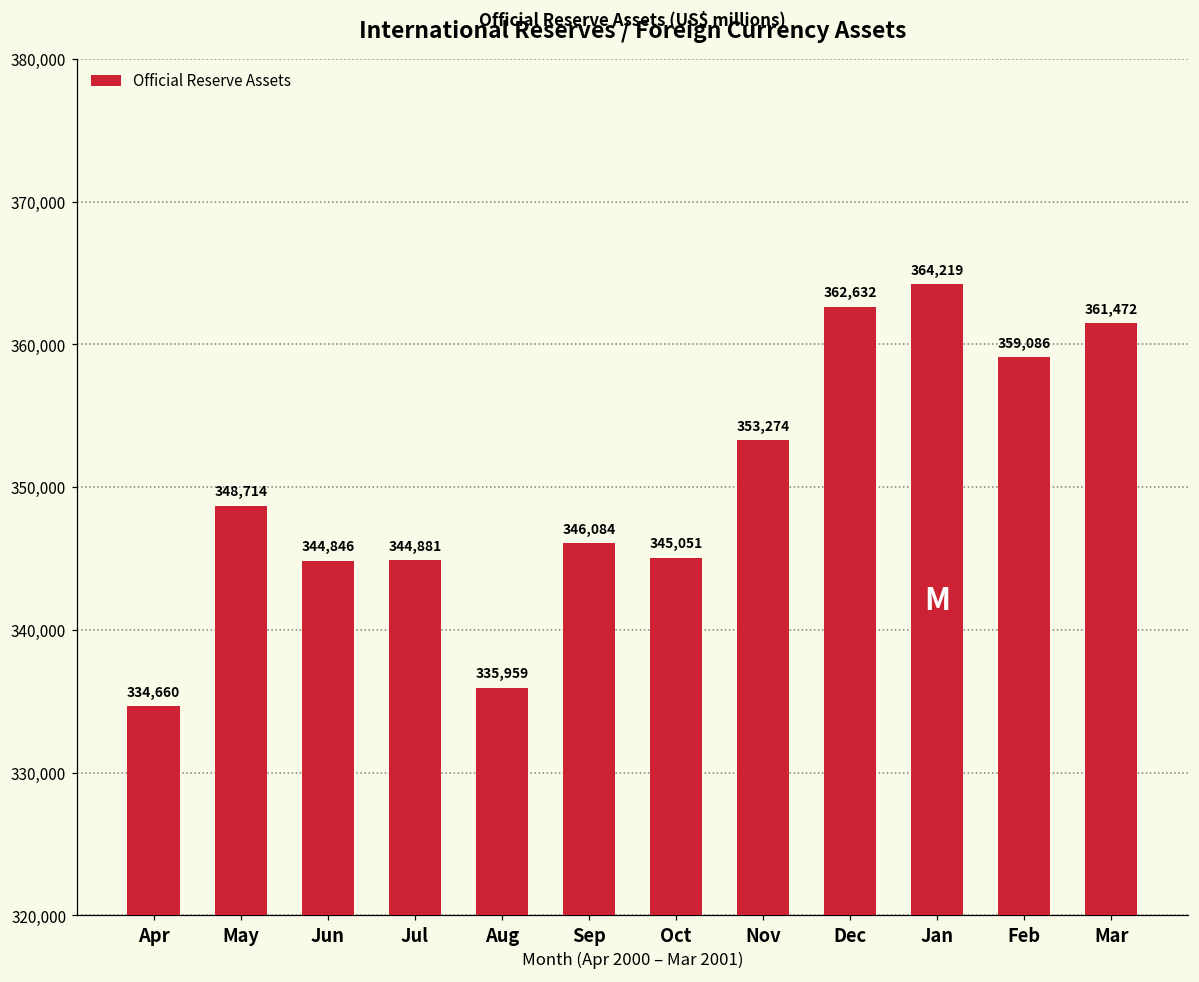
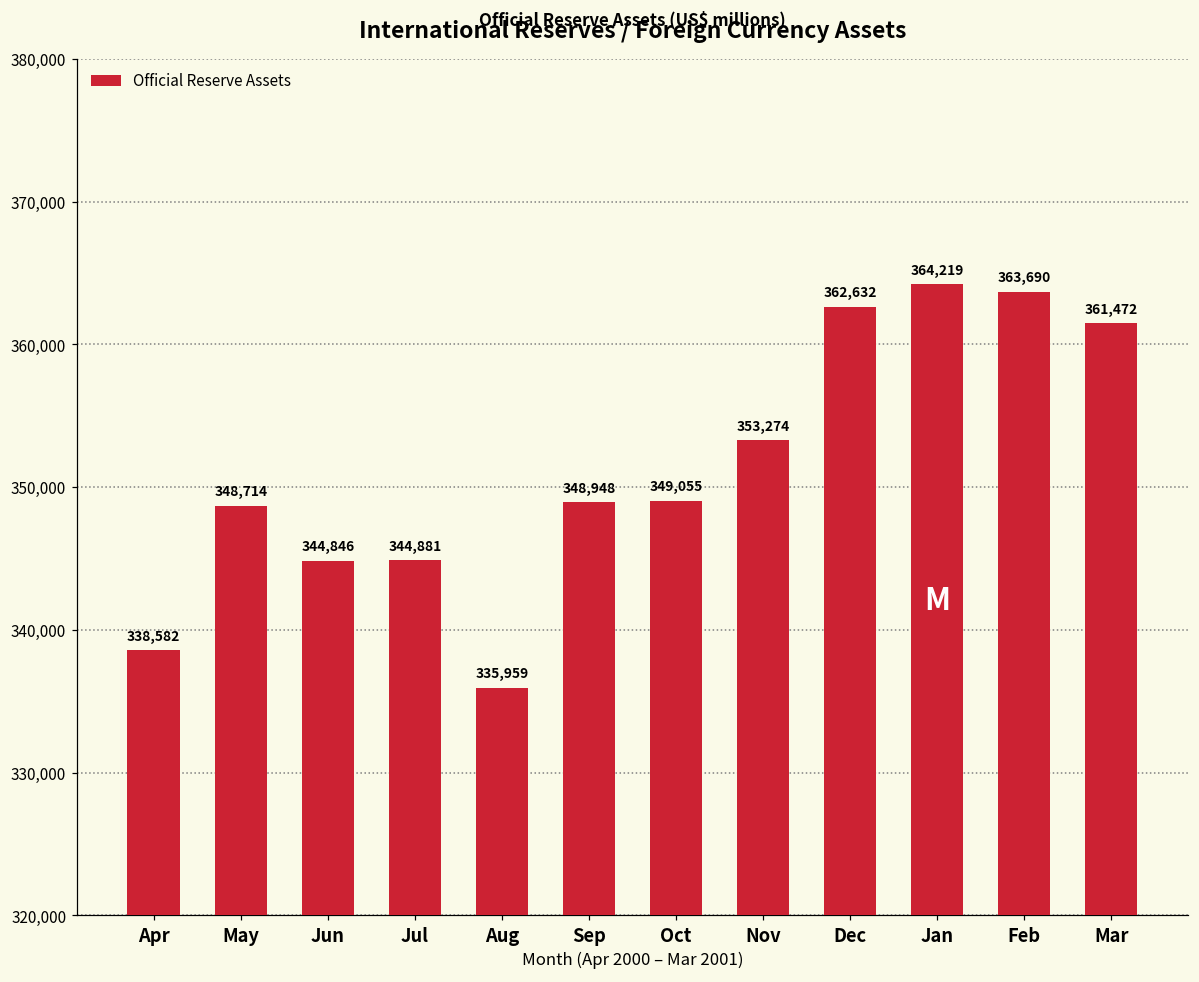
  {
-   "Apr": "334,660",
+   "Apr": "338,582",
    "May": "348,714",
    "Jun": "344,846",
    "Jul": "344,881",
    "Aug": "335,959",
-   "Sep": "346,084",
-   "Oct": "345,051",
+   "Sep": "348,948",
+   "Oct": "349,055",
    "Nov": "353,274",
    "Dec": "362,632",
    "Jan": "364,219",
-   "Feb": "359,086",
+   "Feb": "363,690",
    "Mar": "361,472"
  }
